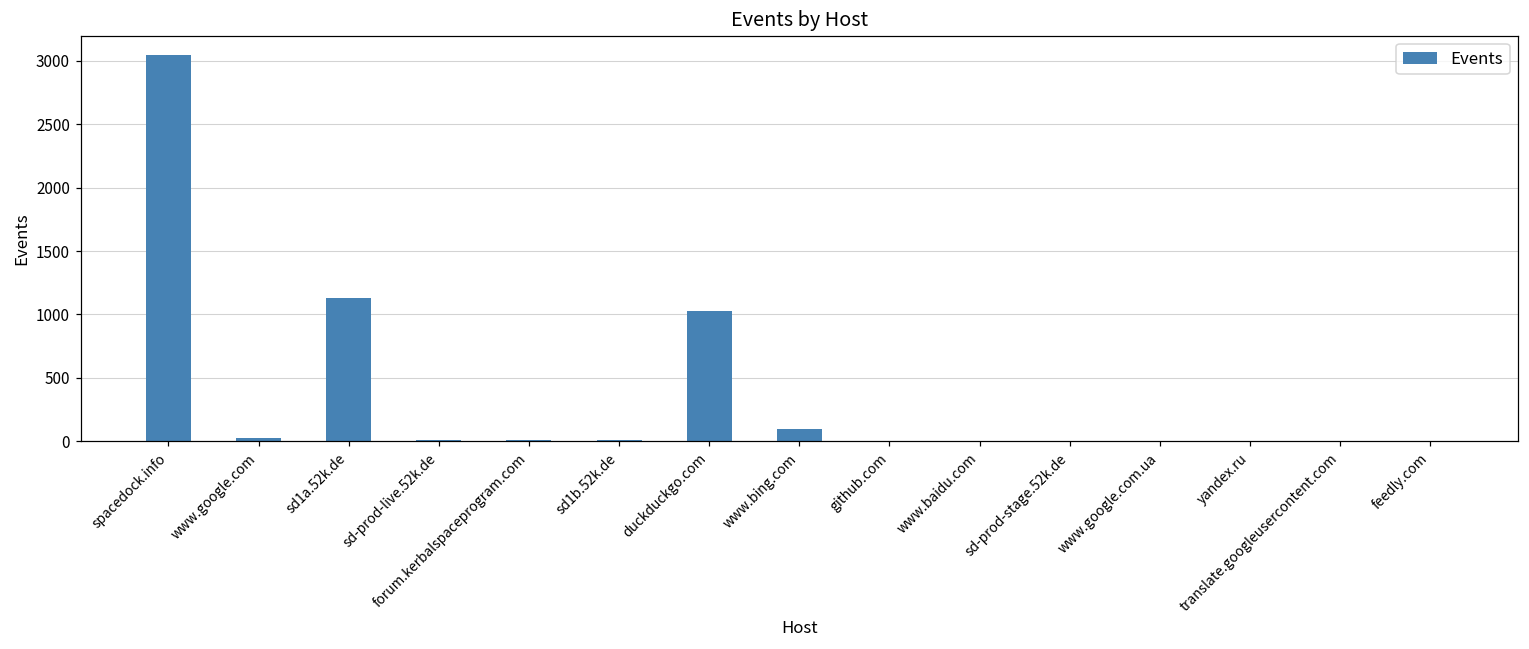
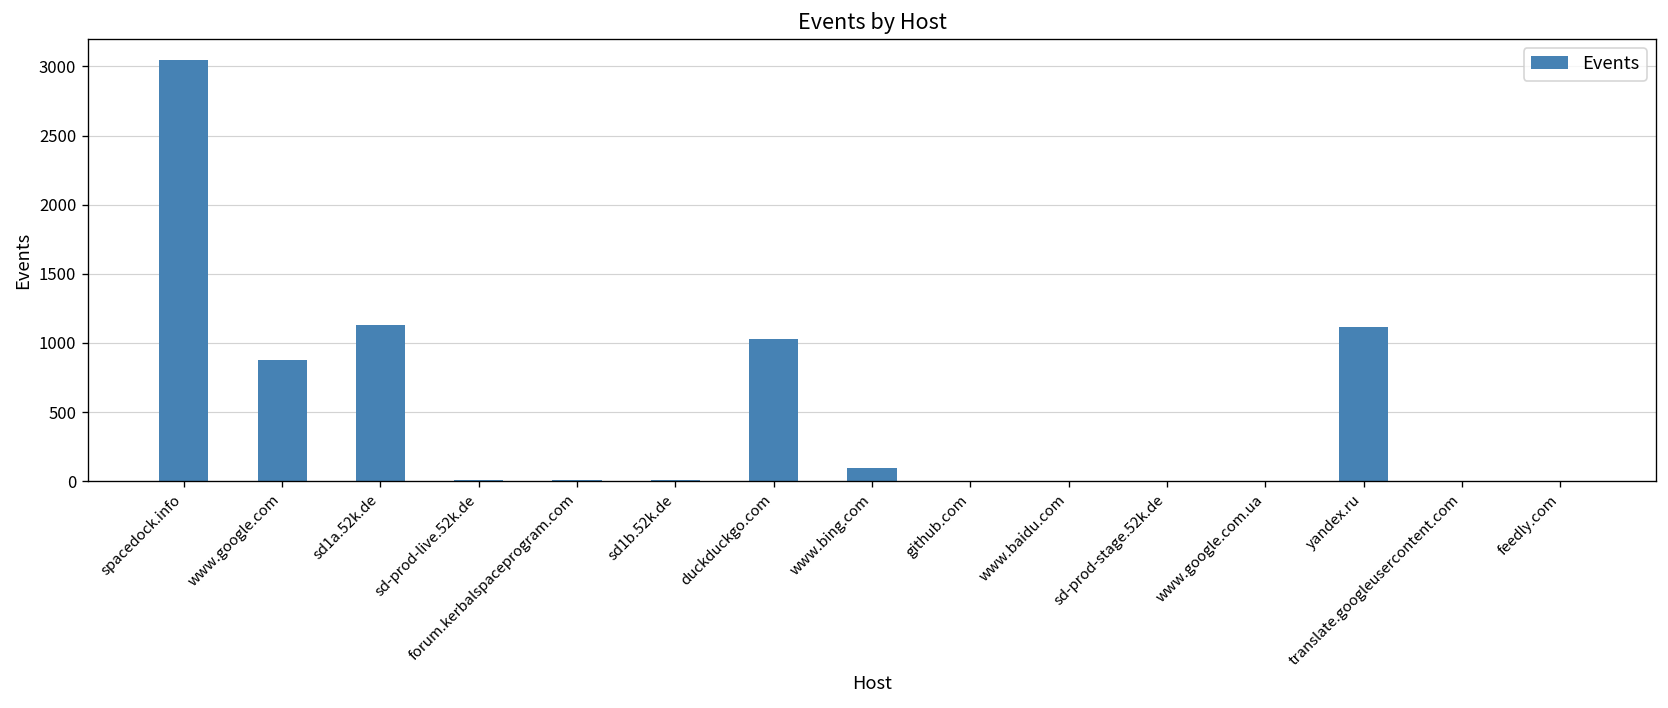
  {
    "spacedock.info": 3050,
-   "www.google.com": 20,
+   "www.google.com": 870,
    "sd1a.52k.de": 1130,
    "duckduckgo.com": 1030,
    "www.bing.com": 90,
-   "yandex.ru": 0
+   "yandex.ru": 1110
  }
